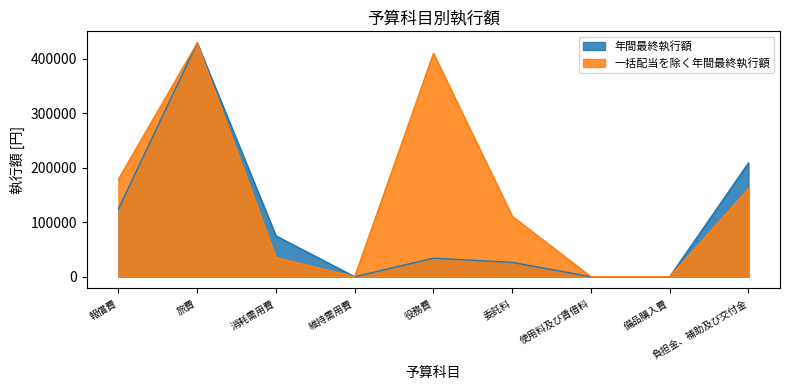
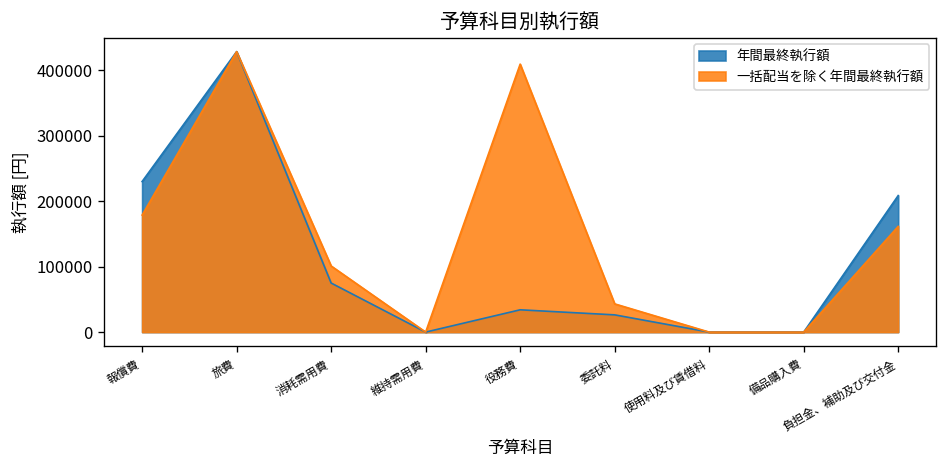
  {
    "年間最終執行額": {
-     "報償費": 120000,
+     "報償費": 230000,
      "消耗需用費": 70000,
      "役務費": 30000,
      "委託料": 30000,
      "負担金、補助及び交付金": 210000
    },
    "一括配当を除く年間最終執行額": {
      "報償費": 180000,
-     "消耗需用費": 40000,
+     "消耗需用費": 100000,
      "役務費": 410000,
-     "委託料": 110000,
+     "委託料": 40000,
      "負担金、補助及び交付金": 160000
    }
  }
